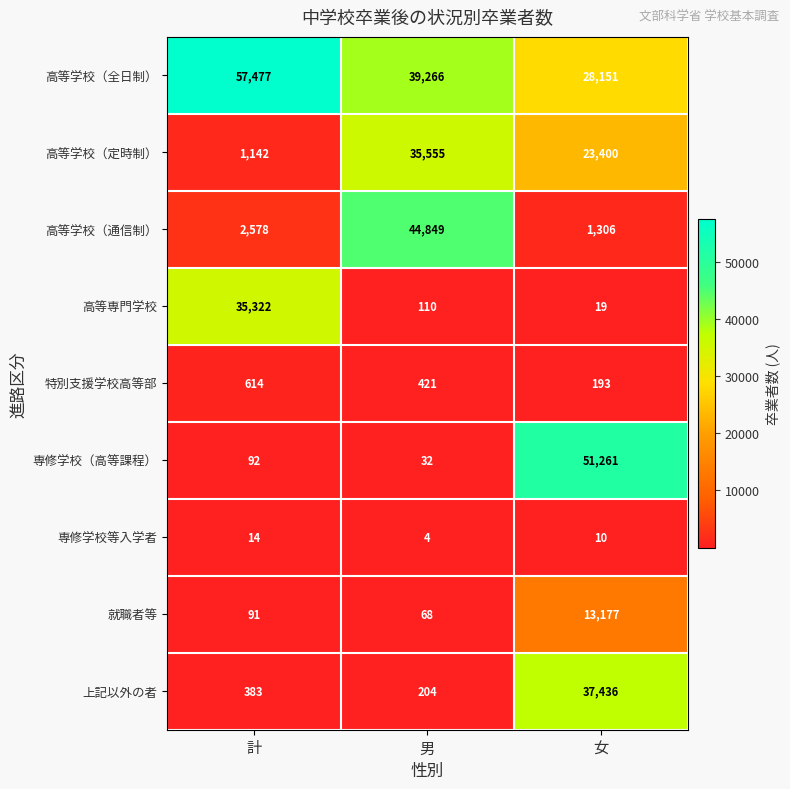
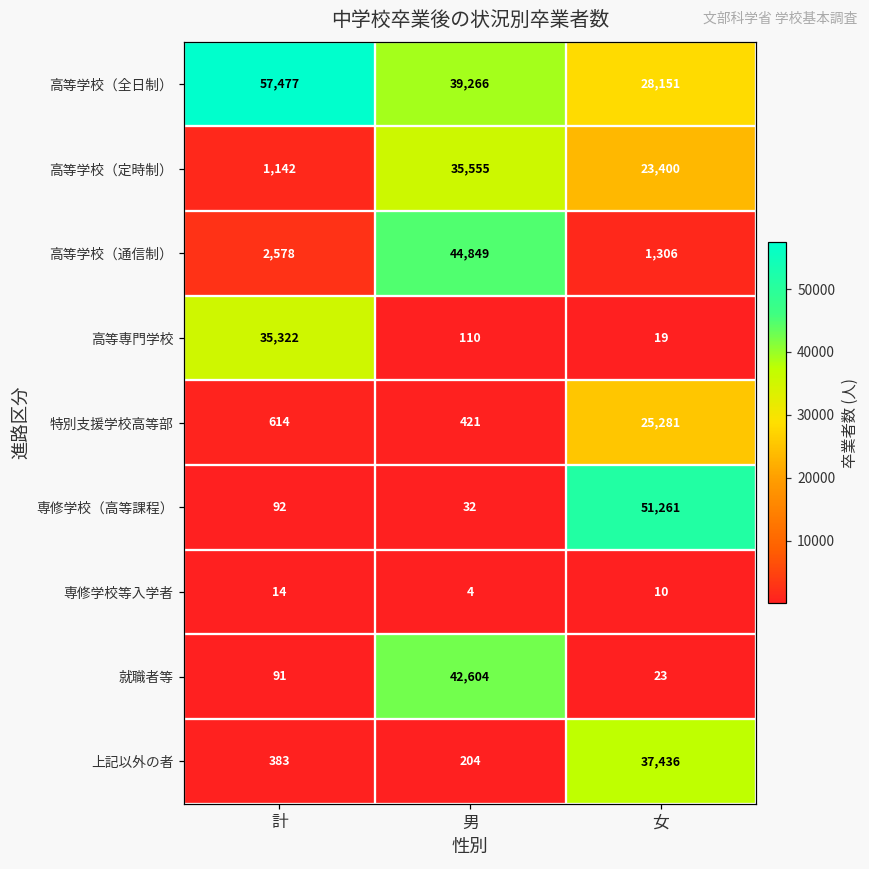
  {
    "高等学校（全日制）": {
      "計": "57,477",
      "男": "39,266",
      "女": "28,151"
    },
    "高等学校（定時制）": {
      "計": "1,142",
      "男": "35,555",
      "女": "23,400"
    },
    "高等学校（通信制）": {
      "計": "2,578",
      "男": "44,849",
      "女": "1,306"
    },
    "高等専門学校": {
      "計": "35,322",
      "男": "110",
      "女": "19"
    },
    "特別支援学校高等部": {
      "計": "614",
      "男": "421",
-     "女": "193"
+     "女": "25,281"
    },
    "専修学校（高等課程）": {
      "計": "92",
      "男": "32",
      "女": "51,261"
    },
    "専修学校等入学者": {
      "計": "14",
      "男": "4",
      "女": "10"
    },
    "就職者等": {
      "計": "91",
-     "男": "68",
-     "女": "13,177"
+     "男": "42,604",
+     "女": "23"
    },
    "上記以外の者": {
      "計": "383",
      "男": "204",
      "女": "37,436"
    }
  }
